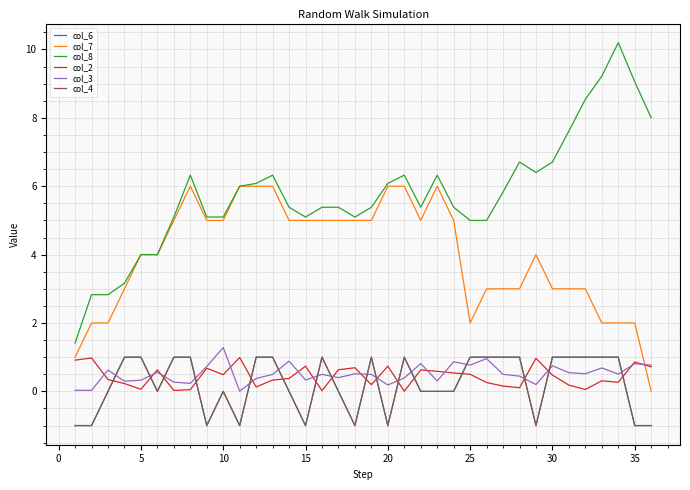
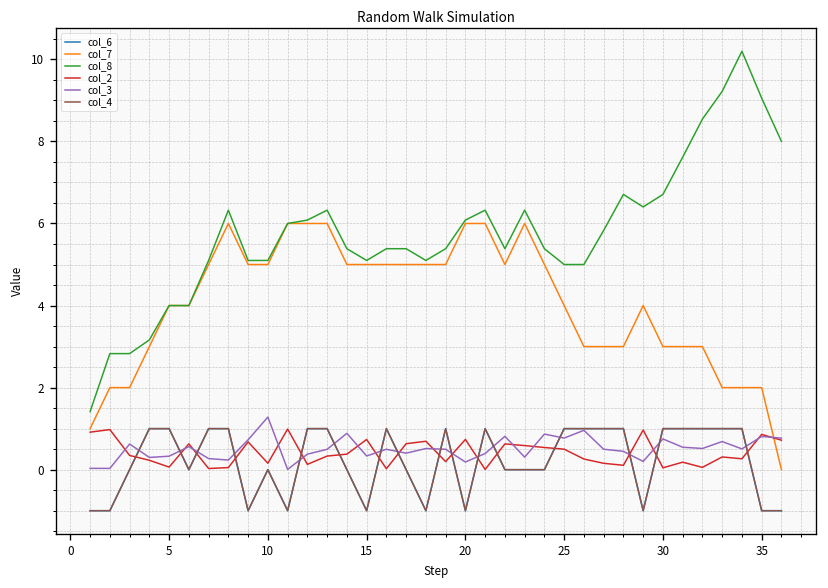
  {
    "col_4": {
      "5": 1.0,
      "10": 0.0,
      "15": -1.0,
      "20": -1.0,
      "25": 1.0,
      "30": 1.0,
      "35": -1.0
    },
    "col_7": {
      "10": 5,
      "15": 5,
      "20": 6,
-     "25": 2,
+     "25": 4,
      "30": 3,
      "35": 2
    },
    "col_8": {
      "10": 5.1,
      "15": 5.1,
      "20": 6.1,
      "25": 5.0,
      "30": 6.7,
      "35": 9.1
    },
    "col_2": {
      "5": 0.1,
-     "10": 0.5,
+     "10": 0.2,
      "15": 0.7,
      "20": 0.7,
      "25": 0.5,
-     "30": 0.5
+     "30": 0.0
    },
    "col_3": {
      "5": 0.3,
      "10": 1.3,
      "15": 0.3,
      "20": 0.2,
      "25": 0.8,
      "30": 0.7
    }
  }
